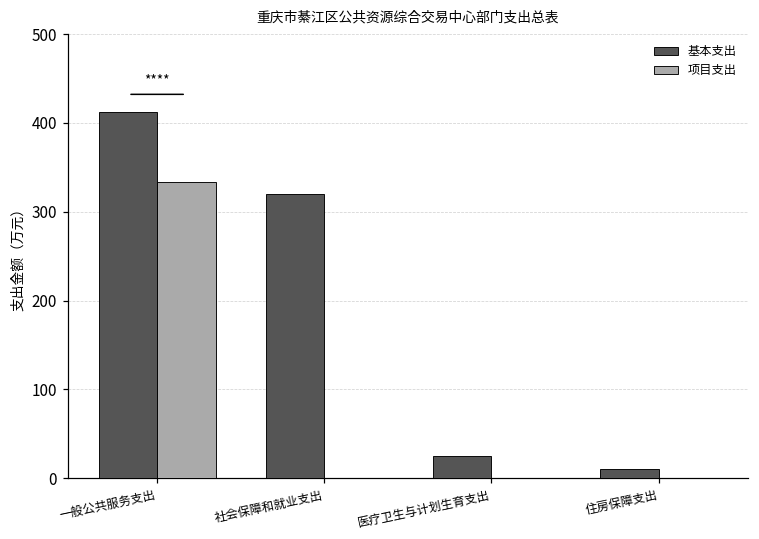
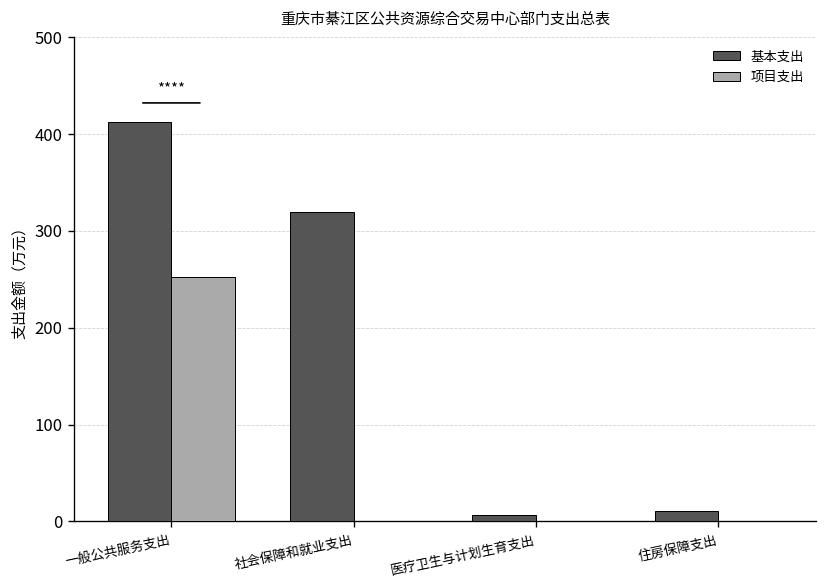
  {
    "基本支出": {
      "一般公共服务支出": 410,
      "社会保障和就业支出": 320,
-     "医疗卫生与计划生育支出": 20,
+     "医疗卫生与计划生育支出": 10,
      "住房保障支出": 10
    },
    "项目支出": {
-     "一般公共服务支出": 330,
+     "一般公共服务支出": 250,
      "社会保障和就业支出": 0,
      "医疗卫生与计划生育支出": 0,
      "住房保障支出": 0
    }
  }
